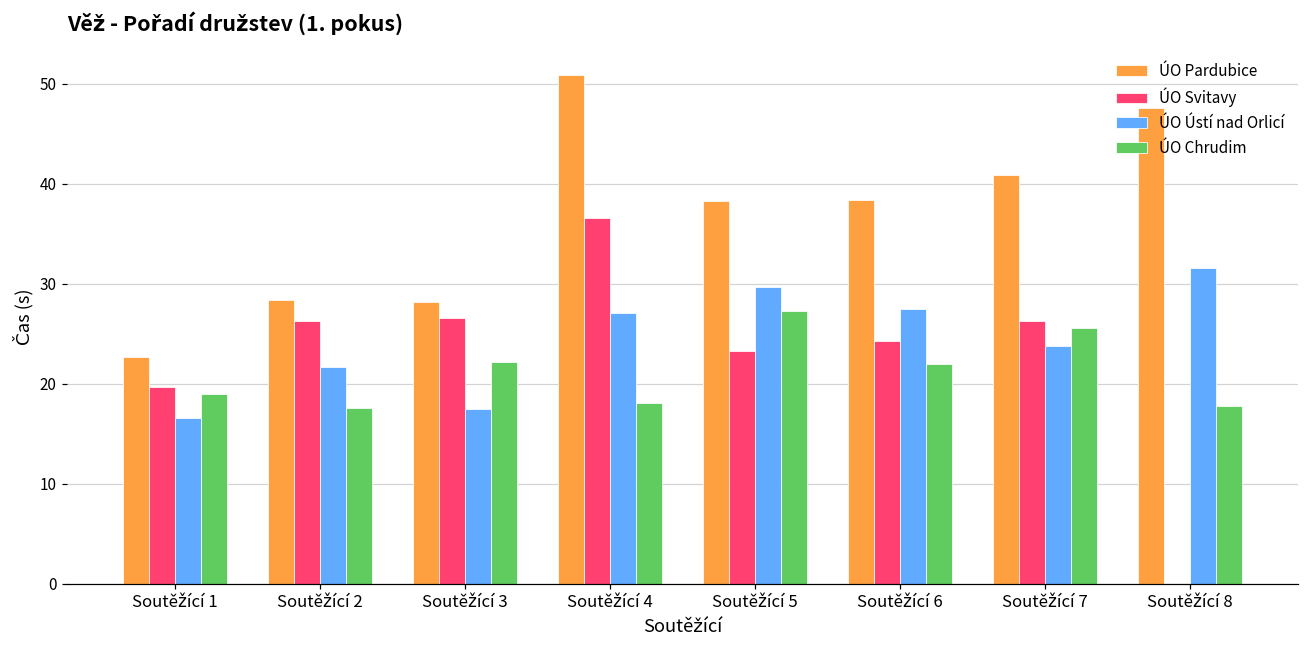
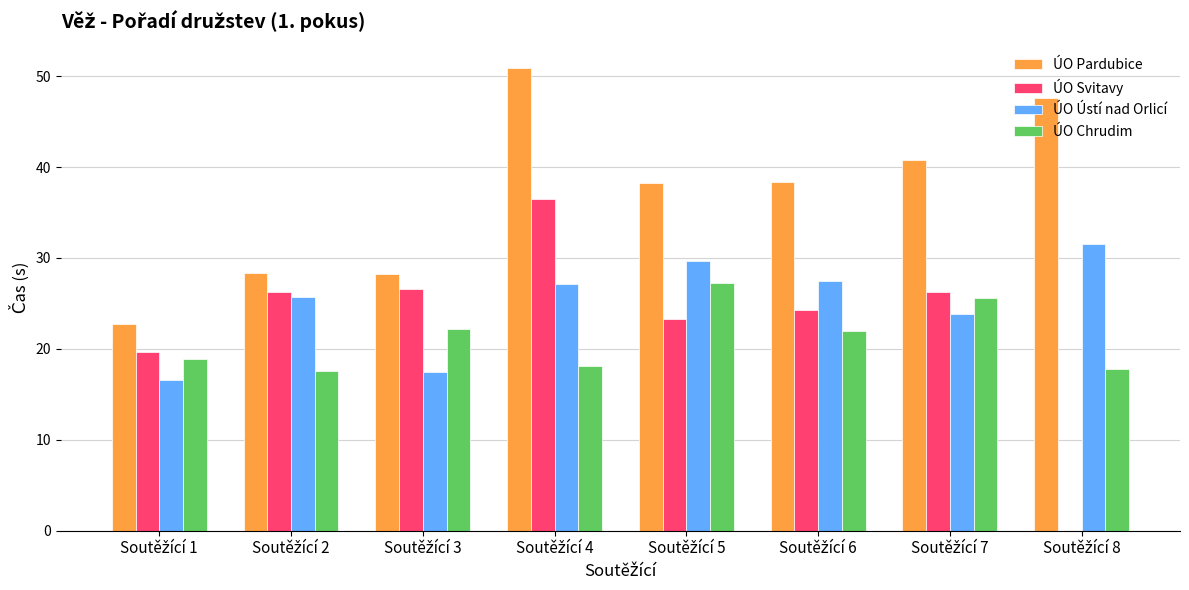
  {
    "ÚO Pardubice": {
      "Soutěžící 1": 23,
      "Soutěžící 2": 28,
      "Soutěžící 3": 28,
      "Soutěžící 4": 51,
      "Soutěžící 5": 38,
      "Soutěžící 6": 38,
      "Soutěžící 7": 41,
      "Soutěžící 8": 48
    },
    "ÚO Svitavy": {
      "Soutěžící 1": 20,
      "Soutěžící 2": 26,
      "Soutěžící 3": 27,
      "Soutěžící 4": 37,
      "Soutěžící 5": 23,
      "Soutěžící 6": 24,
      "Soutěžící 7": 26,
      "Soutěžící 8": 0
    },
    "ÚO Ústí nad Orlicí": {
      "Soutěžící 1": 17,
-     "Soutěžící 2": 22,
+     "Soutěžící 2": 26,
      "Soutěžící 3": 17,
      "Soutěžící 4": 27,
      "Soutěžící 5": 30,
      "Soutěžící 6": 28,
      "Soutěžící 7": 24,
      "Soutěžící 8": 32
    },
    "ÚO Chrudim": {
      "Soutěžící 1": 19,
      "Soutěžící 2": 18,
      "Soutěžící 3": 22,
      "Soutěžící 4": 18,
      "Soutěžící 5": 27,
      "Soutěžící 6": 22,
      "Soutěžící 7": 26,
      "Soutěžící 8": 18
    }
  }
